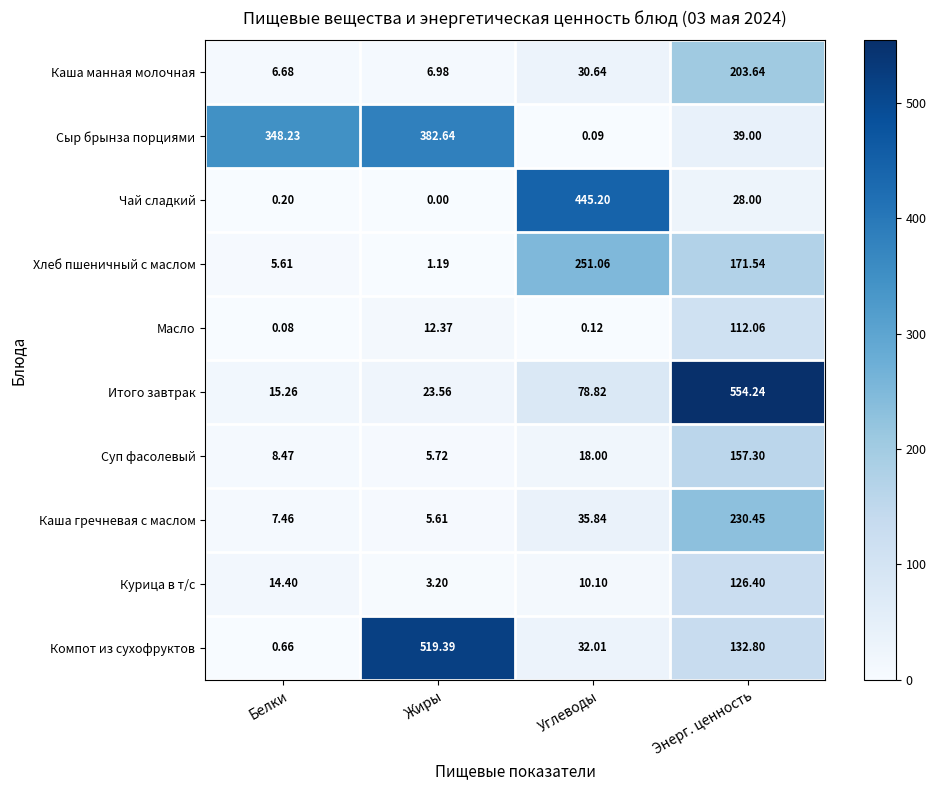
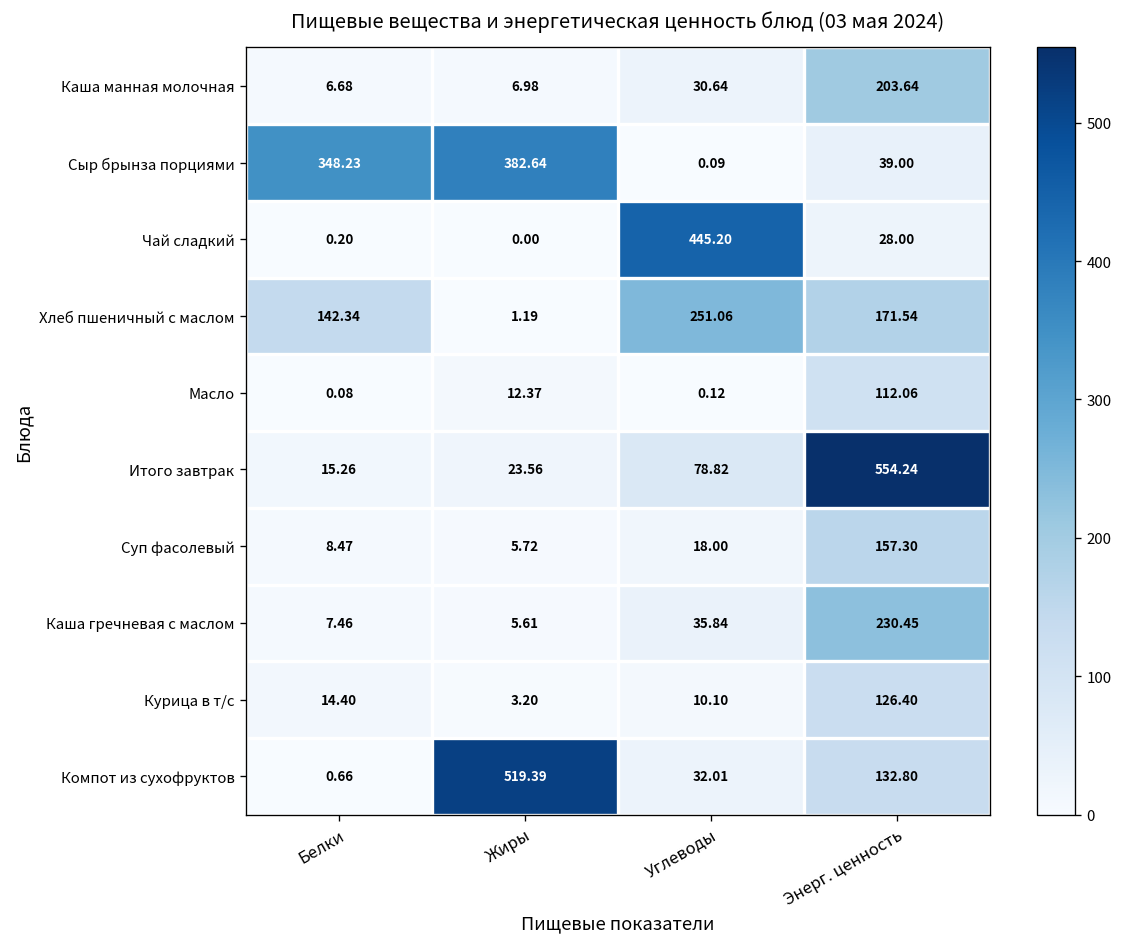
  {
    "Каша манная молочная": {
      "Белки": 6.68,
      "Жиры": 6.98,
      "Углеводы": 30.64,
      "Энерг. ценность": 203.64
    },
    "Сыр брынза порциями": {
      "Белки": 348.23,
      "Жиры": 382.64,
      "Углеводы": 0.09,
      "Энерг. ценность": 39.00
    },
    "Чай сладкий": {
      "Белки": 0.20,
      "Жиры": 0.00,
      "Углеводы": 445.20,
      "Энерг. ценность": 28.00
    },
    "Хлеб пшеничный с маслом": {
-     "Белки": 5.61,
+     "Белки": 142.34,
      "Жиры": 1.19,
      "Углеводы": 251.06,
      "Энерг. ценность": 171.54
    },
    "Масло": {
      "Белки": 0.08,
      "Жиры": 12.37,
      "Углеводы": 0.12,
      "Энерг. ценность": 112.06
    },
    "Итого завтрак": {
      "Белки": 15.26,
      "Жиры": 23.56,
      "Углеводы": 78.82,
      "Энерг. ценность": 554.24
    },
    "Суп фасолевый": {
      "Белки": 8.47,
      "Жиры": 5.72,
      "Углеводы": 18.00,
      "Энерг. ценность": 157.30
    },
    "Каша гречневая с маслом": {
      "Белки": 7.46,
      "Жиры": 5.61,
      "Углеводы": 35.84,
      "Энерг. ценность": 230.45
    },
    "Курица в т/с": {
      "Белки": 14.40,
      "Жиры": 3.20,
      "Углеводы": 10.10,
      "Энерг. ценность": 126.40
    },
    "Компот из сухофруктов": {
      "Белки": 0.66,
      "Жиры": 519.39,
      "Углеводы": 32.01,
      "Энерг. ценность": 132.80
    }
  }
